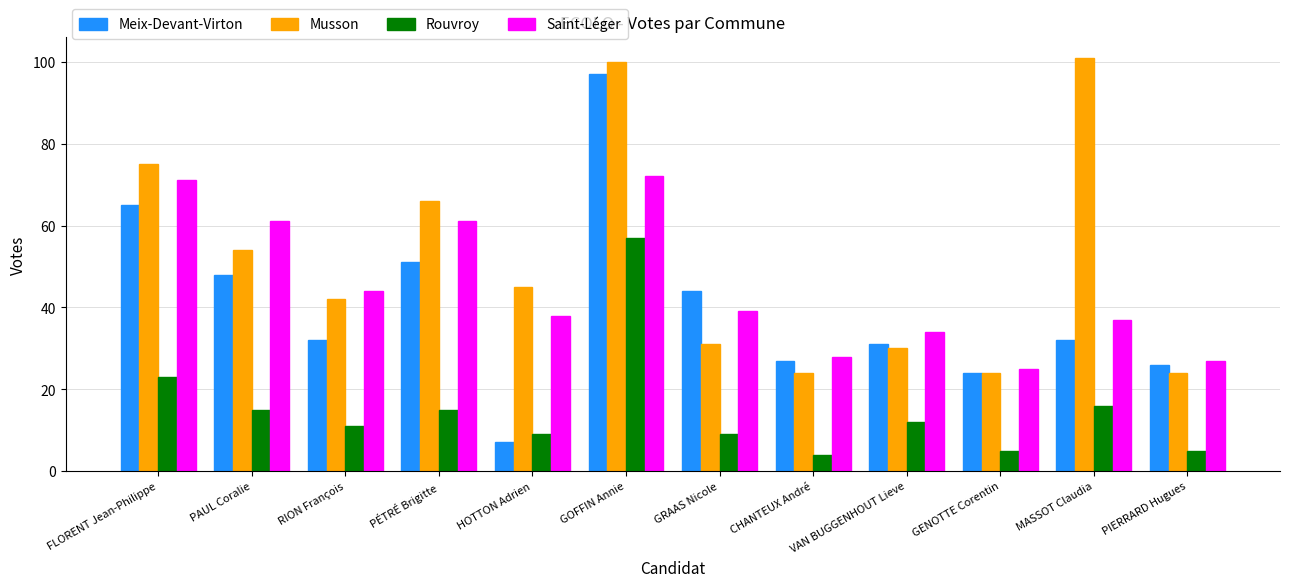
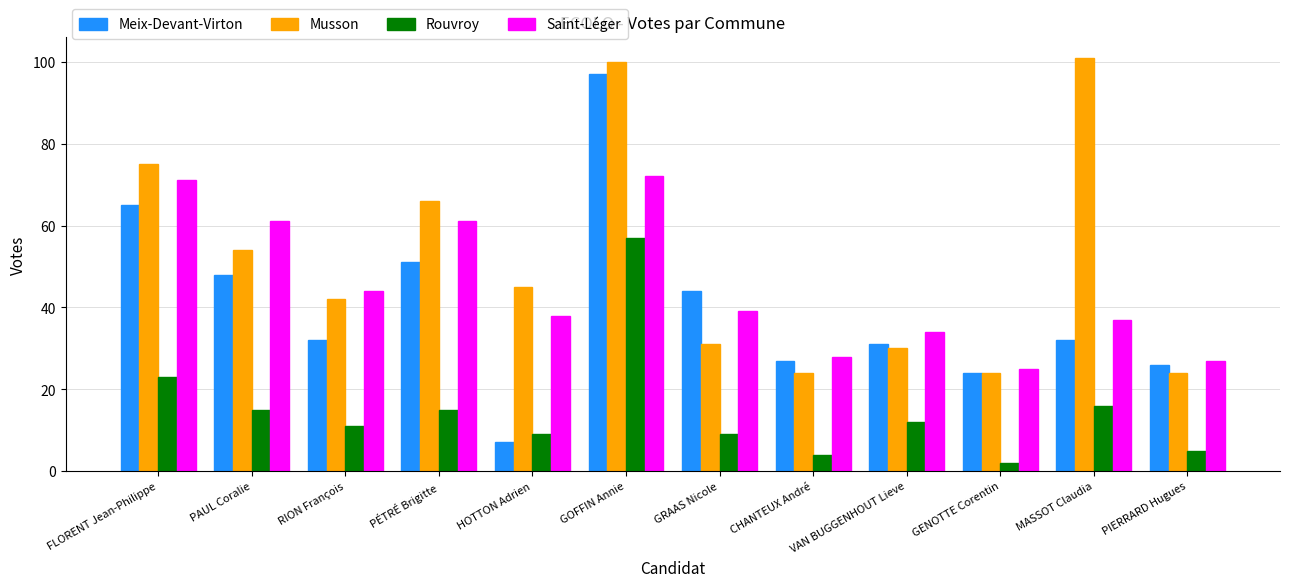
  {
    "Meix-Devant-Virton": {
      "FLORENT Jean-Philippe": 65,
      "PAUL Coralie": 48,
      "RION François": 32,
      "PÉTRÉ Brigitte": 51,
      "HOTTON Adrien": 7,
      "GOFFIN Annie": 97,
      "GRAAS Nicole": 44,
      "CHANTEUX André": 27,
      "VAN BUGGENHOUT Lieve": 31,
      "GENOTTE Corentin": 24,
      "MASSOT Claudia": 32,
      "PIERRARD Hugues": 26
    },
    "Musson": {
      "FLORENT Jean-Philippe": 75,
      "PAUL Coralie": 54,
      "RION François": 42,
      "PÉTRÉ Brigitte": 66,
      "HOTTON Adrien": 45,
      "GOFFIN Annie": 100,
      "GRAAS Nicole": 31,
      "CHANTEUX André": 24,
      "VAN BUGGENHOUT Lieve": 30,
      "GENOTTE Corentin": 24,
      "MASSOT Claudia": 101,
      "PIERRARD Hugues": 24
    },
    "Rouvroy": {
      "FLORENT Jean-Philippe": 23,
      "PAUL Coralie": 15,
      "RION François": 11,
      "PÉTRÉ Brigitte": 15,
      "HOTTON Adrien": 9,
      "GOFFIN Annie": 57,
      "GRAAS Nicole": 9,
      "CHANTEUX André": 4,
      "VAN BUGGENHOUT Lieve": 12,
-     "GENOTTE Corentin": 5,
+     "GENOTTE Corentin": 2,
      "MASSOT Claudia": 16,
      "PIERRARD Hugues": 5
    },
    "Saint-Léger": {
      "FLORENT Jean-Philippe": 71,
      "PAUL Coralie": 61,
      "RION François": 44,
      "PÉTRÉ Brigitte": 61,
      "HOTTON Adrien": 38,
      "GOFFIN Annie": 72,
      "GRAAS Nicole": 39,
      "CHANTEUX André": 28,
      "VAN BUGGENHOUT Lieve": 34,
      "GENOTTE Corentin": 25,
      "MASSOT Claudia": 37,
      "PIERRARD Hugues": 27
    }
  }
